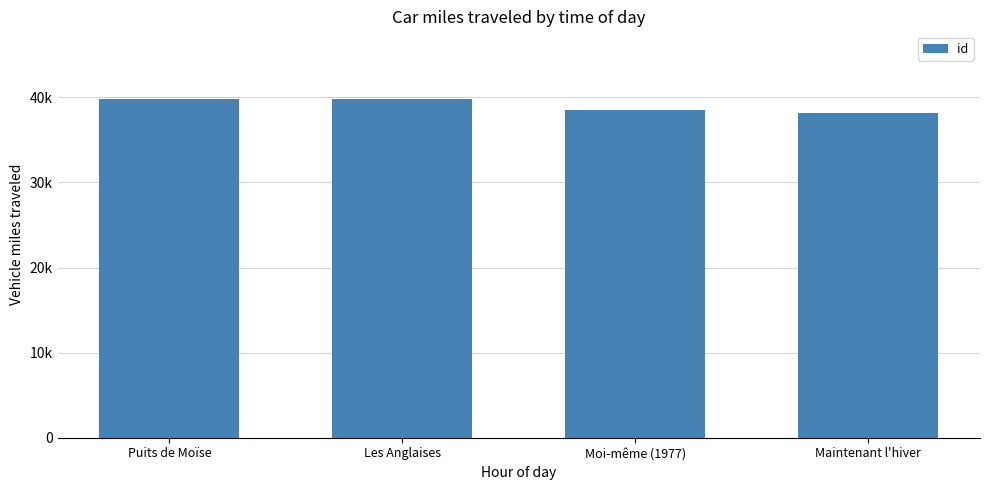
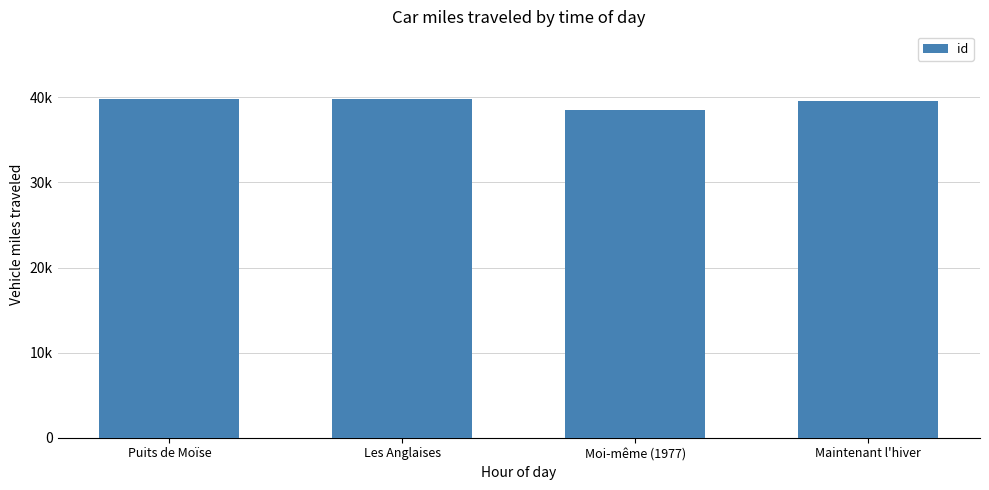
  {
    "Puits de Moïse": 40000,
    "Les Anglaises": 40000,
    "Moi-même (1977)": 38000,
-   "Maintenant l'hiver": 38000
+   "Maintenant l'hiver": 40000
  }
